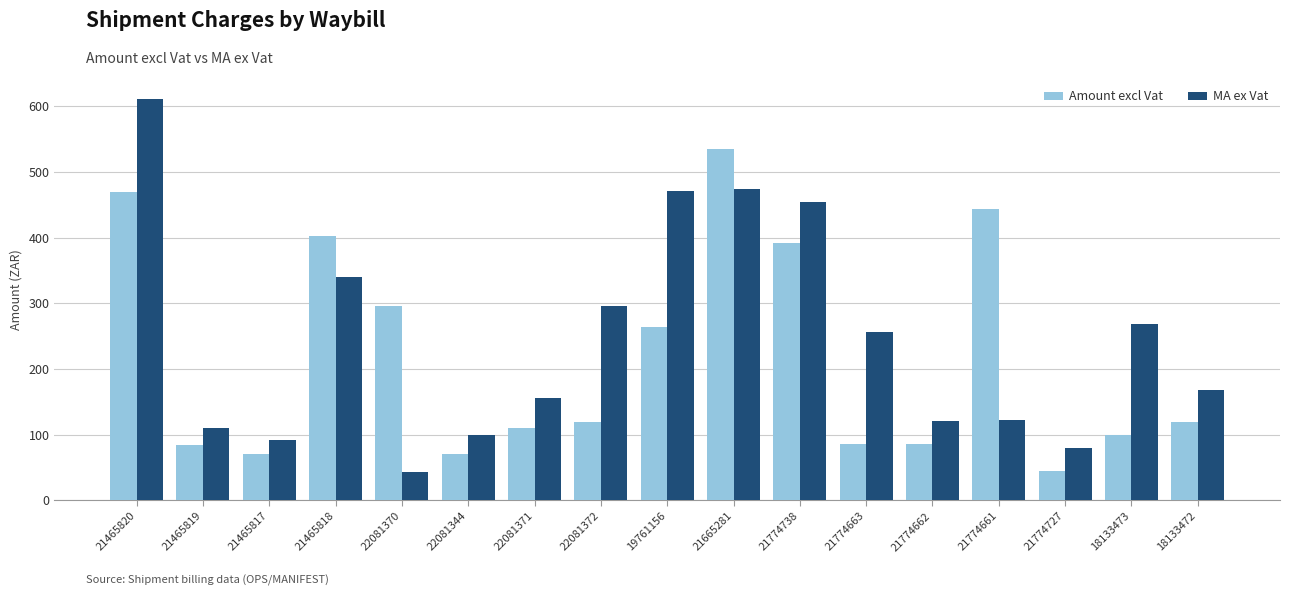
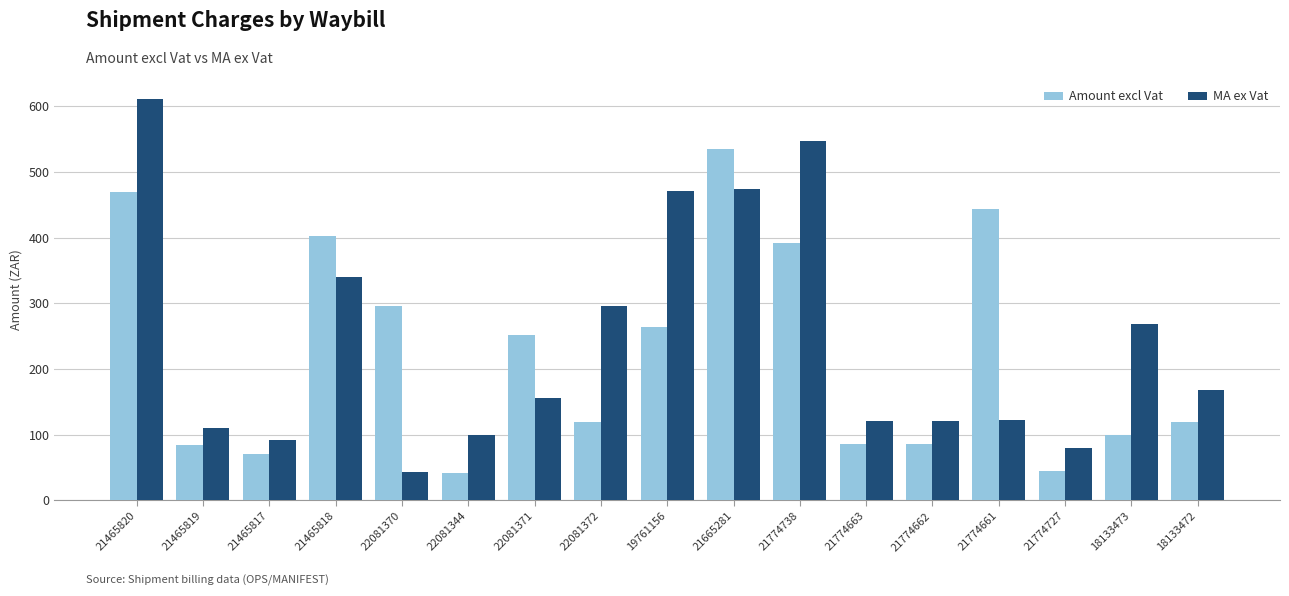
  {
    "Amount excl Vat": {
      "21465820": 470,
      "21465819": 80,
      "21465817": 70,
      "21465818": 400,
      "22081370": 300,
-     "22081344": 70,
-     "22081371": 110,
+     "22081344": 40,
+     "22081371": 250,
      "22081372": 120,
      "19761156": 260,
      "21665281": 530,
      "21774738": 390,
      "21774663": 90,
      "21774662": 90,
      "21774661": 440,
      "21774727": 40,
      "18133473": 100,
      "18133472": 120
    },
    "MA ex Vat": {
      "21465820": 610,
      "21465819": 110,
      "21465817": 90,
      "21465818": 340,
      "22081370": 40,
      "22081344": 100,
      "22081371": 160,
      "22081372": 300,
      "19761156": 470,
      "21665281": 470,
-     "21774738": 450,
-     "21774663": 260,
+     "21774738": 550,
+     "21774663": 120,
      "21774662": 120,
      "21774661": 120,
      "21774727": 80,
      "18133473": 270,
      "18133472": 170
    }
  }
